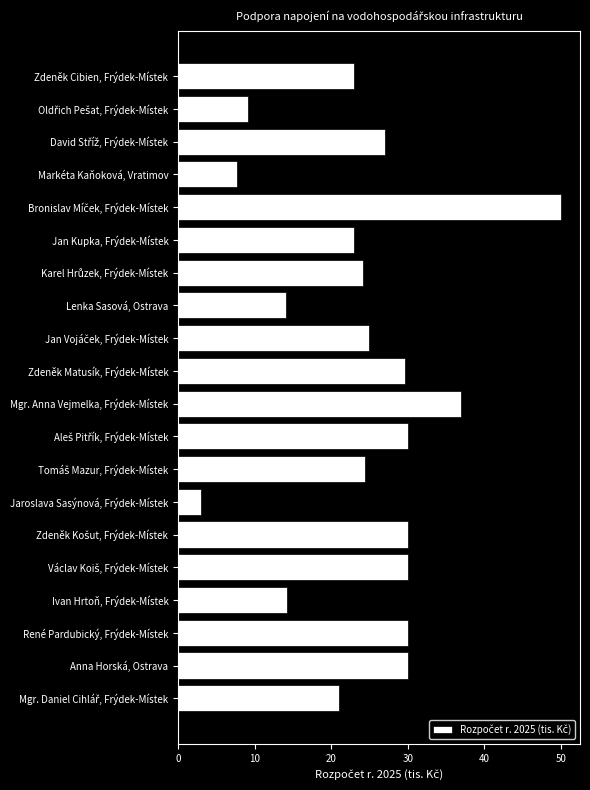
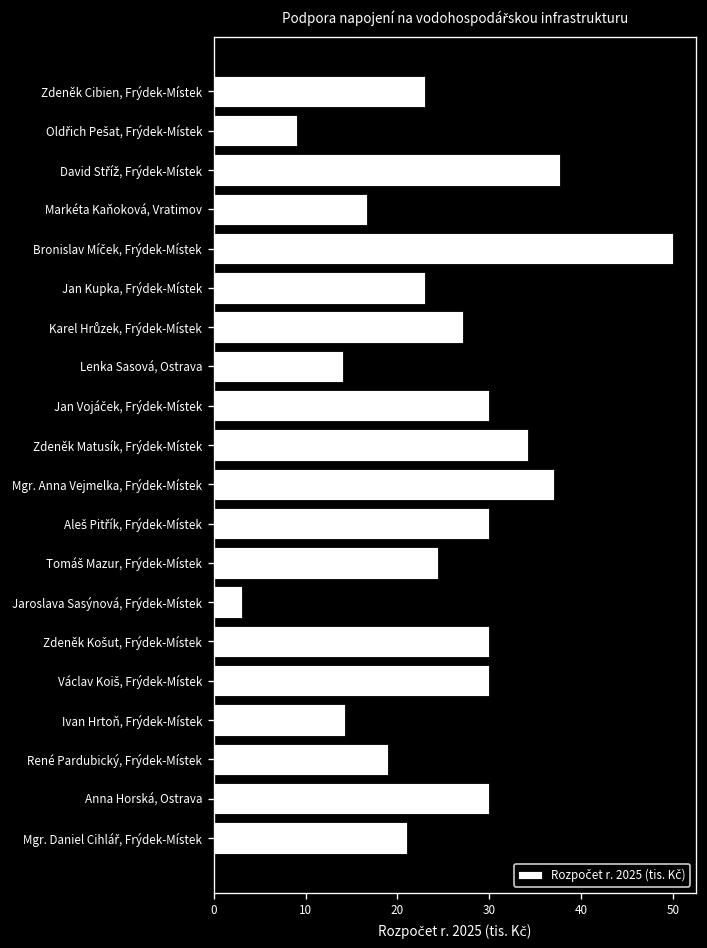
  {
    "Zdeněk Cibien, Frýdek-Místek": 23,
    "Oldřich Pešat, Frýdek-Místek": 9,
-   "David Stříž, Frýdek-Místek": 27,
-   "Markéta Kaňoková, Vratimov": 8,
+   "David Stříž, Frýdek-Místek": 38,
+   "Markéta Kaňoková, Vratimov": 17,
    "Bronislav Míček, Frýdek-Místek": 50,
    "Jan Kupka, Frýdek-Místek": 23,
-   "Karel Hrůzek, Frýdek-Místek": 24,
+   "Karel Hrůzek, Frýdek-Místek": 27,
    "Lenka Sasová, Ostrava": 14,
-   "Jan Vojáček, Frýdek-Místek": 25,
-   "Zdeněk Matusík, Frýdek-Místek": 30,
+   "Jan Vojáček, Frýdek-Místek": 30,
+   "Zdeněk Matusík, Frýdek-Místek": 34,
    "Mgr. Anna Vejmelka, Frýdek-Místek": 37,
    "Aleš Pitřík, Frýdek-Místek": 30,
    "Tomáš Mazur, Frýdek-Místek": 24,
    "Jaroslava Sasýnová, Frýdek-Místek": 3,
    "Zdeněk Košut, Frýdek-Místek": 30,
    "Václav Koiš, Frýdek-Místek": 30,
    "Ivan Hrtoň, Frýdek-Místek": 14,
-   "René Pardubický, Frýdek-Místek": 30,
+   "René Pardubický, Frýdek-Místek": 19,
    "Anna Horská, Ostrava": 30,
    "Mgr. Daniel Cihlář, Frýdek-Místek": 21
  }
